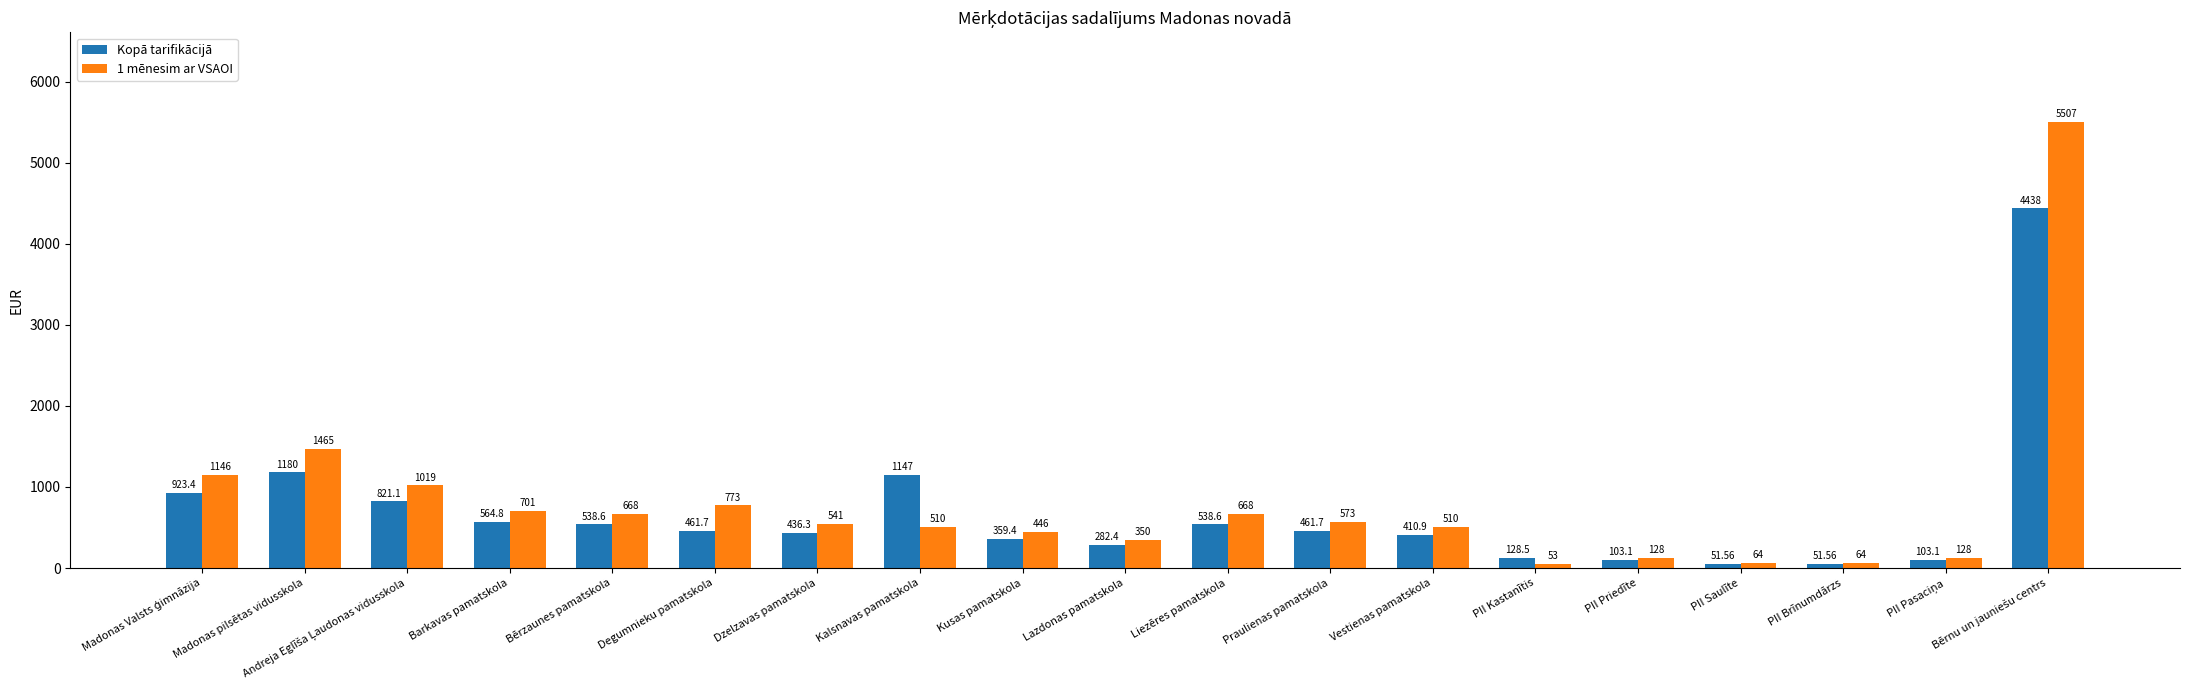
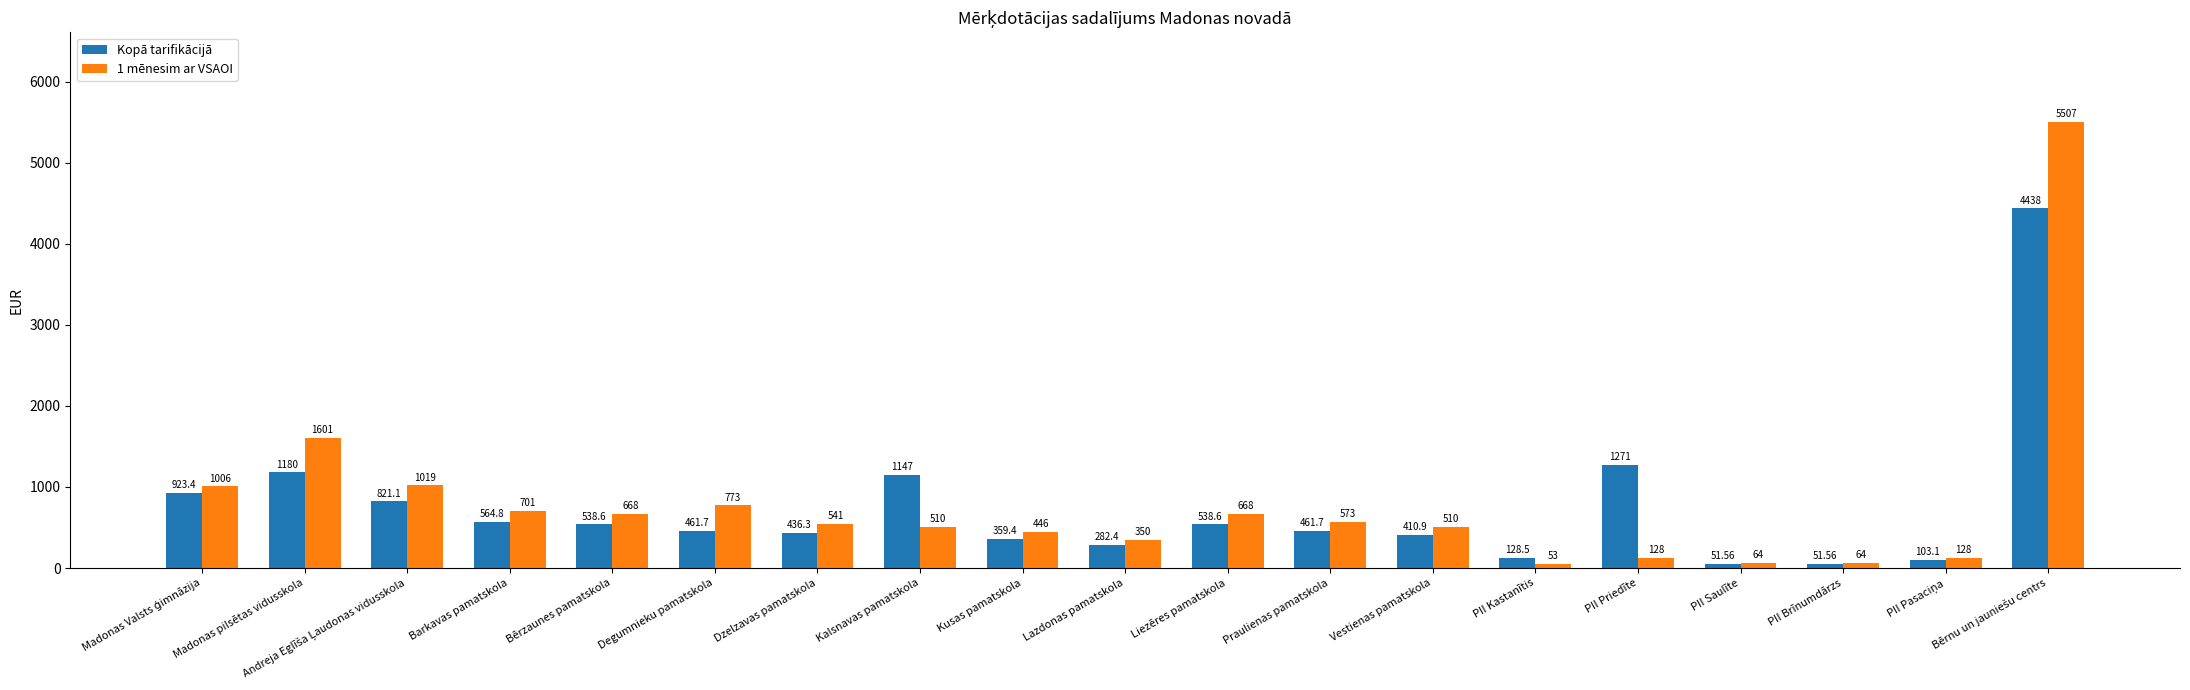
  {
    "Kopā tarifikācijā": {
      "Madonas Valsts ģimnāzija": 923.4,
      "Madonas pilsētas vidusskola": 1180,
      "Andreja Eglīša Ļaudonas vidusskola": 821.1,
      "Barkavas pamatskola": 564.8,
      "Bērzaunes pamatskola": 538.6,
      "Degumnieku pamatskola": 461.7,
      "Dzelzavas pamatskola": 436.3,
      "Kalsnavas pamatskola": 1147,
      "Kusas pamatskola": 359.4,
      "Lazdonas pamatskola": 282.4,
      "Liezēres pamatskola": 538.6,
      "Praulienas pamatskola": 461.7,
      "Vestienas pamatskola": 410.9,
      "PII Kastanītis": 128.5,
-     "PII Priedīte": 103.1,
+     "PII Priedīte": 1271,
      "PII Saulīte": 51.56,
      "PII Brīnumdārzs": 51.56,
      "PII Pasaciņa": 103.1,
      "Bērnu un jauniešu centrs": 4438
    },
    "1 mēnesim ar VSAOI": {
-     "Madonas Valsts ģimnāzija": 1146,
-     "Madonas pilsētas vidusskola": 1465,
+     "Madonas Valsts ģimnāzija": 1006,
+     "Madonas pilsētas vidusskola": 1601,
      "Andreja Eglīša Ļaudonas vidusskola": 1019,
      "Barkavas pamatskola": 701,
      "Bērzaunes pamatskola": 668,
      "Degumnieku pamatskola": 773,
      "Dzelzavas pamatskola": 541,
      "Kalsnavas pamatskola": 510,
      "Kusas pamatskola": 446,
      "Lazdonas pamatskola": 350,
      "Liezēres pamatskola": 668,
      "Praulienas pamatskola": 573,
      "Vestienas pamatskola": 510,
      "PII Kastanītis": 53,
      "PII Priedīte": 128,
      "PII Saulīte": 64,
      "PII Brīnumdārzs": 64,
      "PII Pasaciņa": 128,
      "Bērnu un jauniešu centrs": 5507
    }
  }
